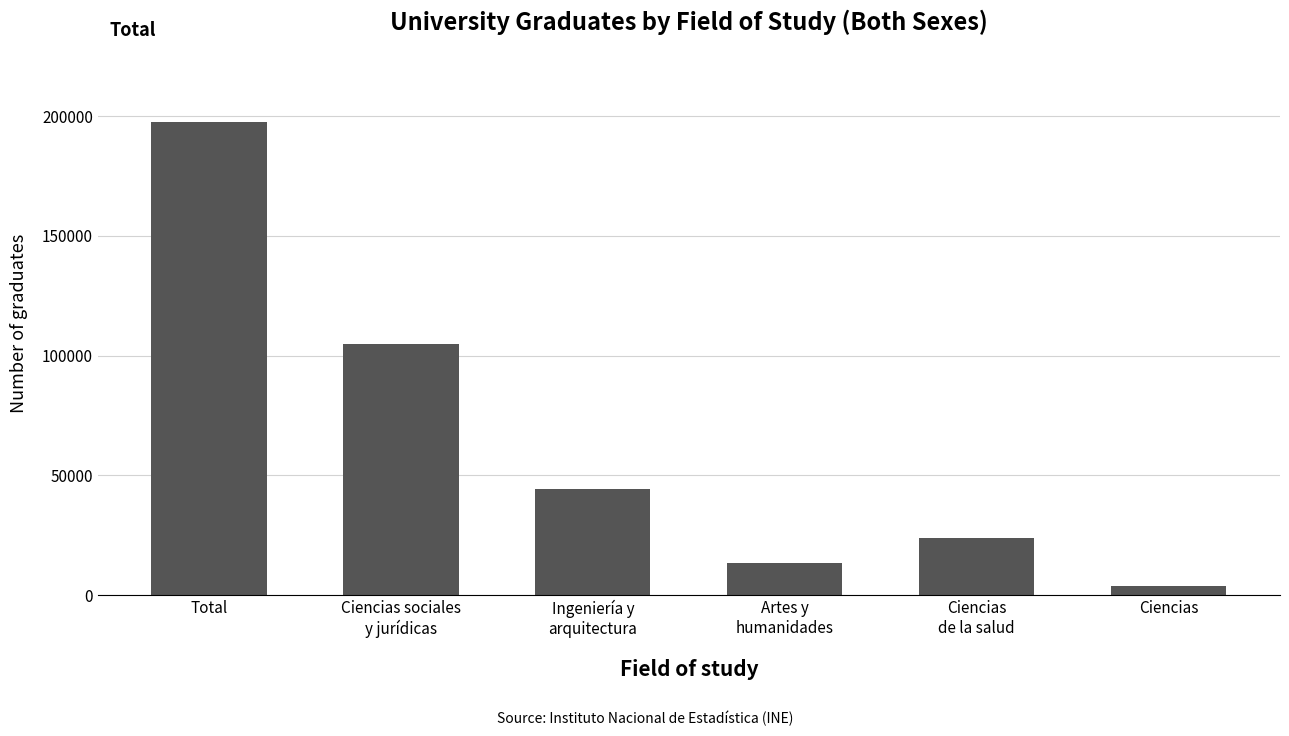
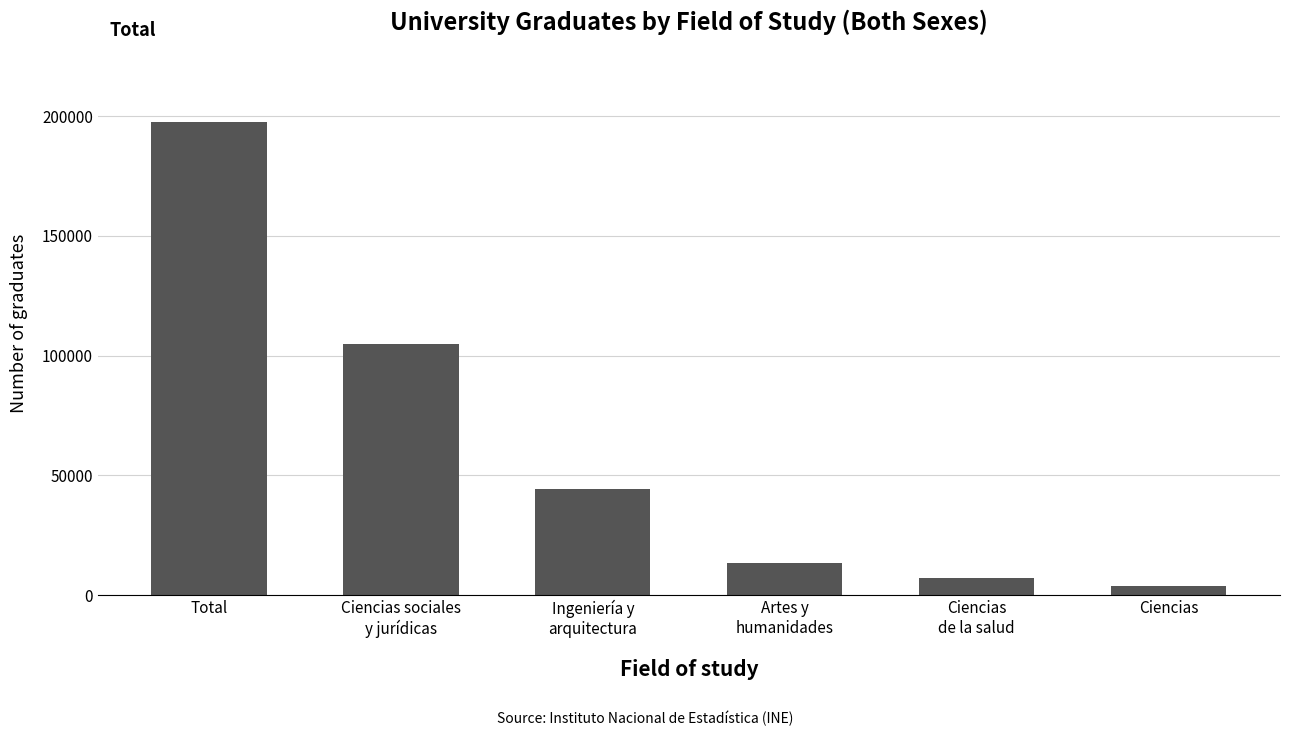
  {
    "Total": 198000,
    "Ciencias sociales y jurídicas": 105000,
    "Ingeniería y arquitectura": 44000,
    "Artes y humanidades": 13000,
-   "Ciencias de la salud": 24000,
+   "Ciencias de la salud": 7000,
    "Ciencias": 4000
  }
